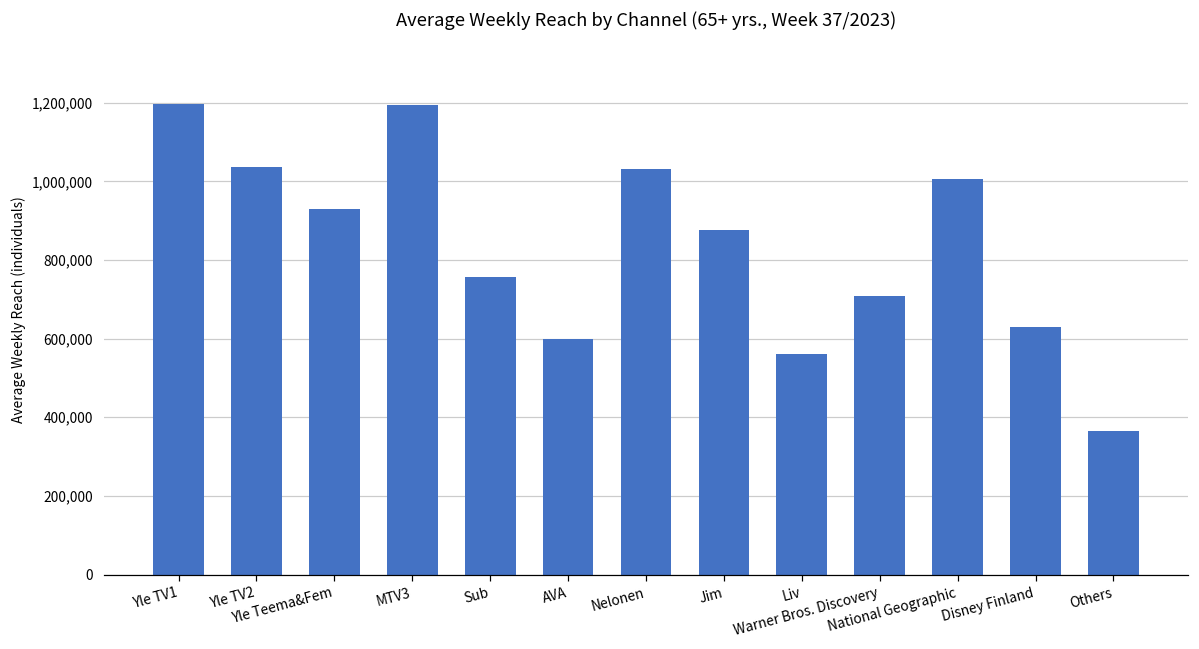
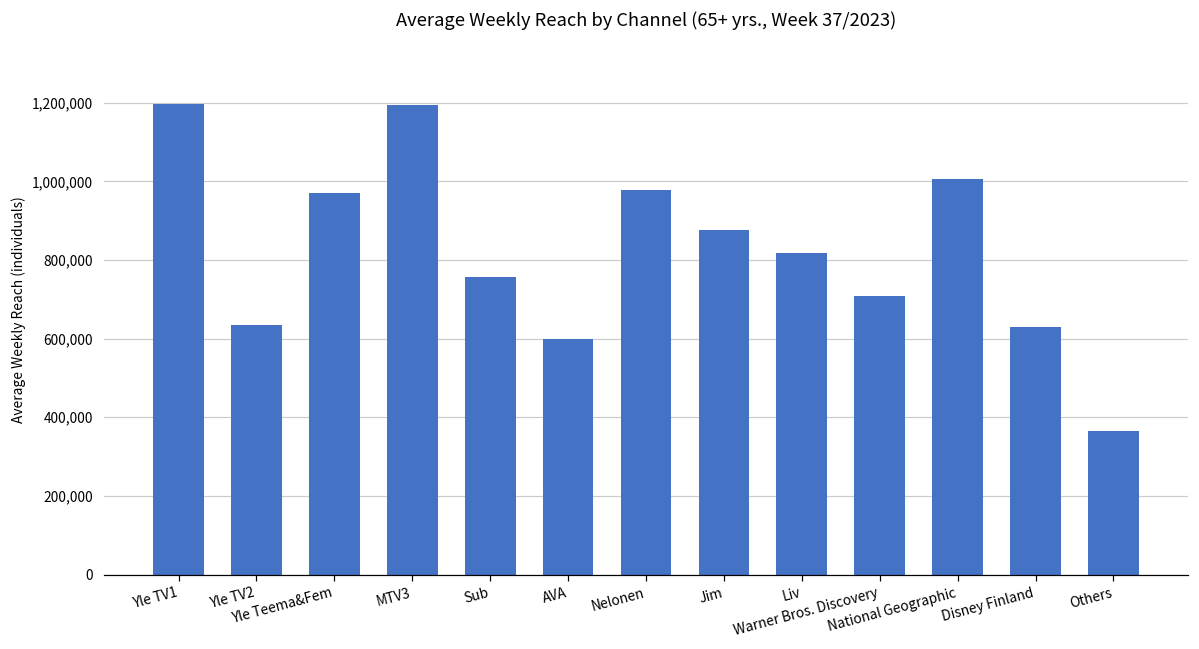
  {
    "Yle TV1": "1,200,000",
-   "Yle TV2": "1,040,000",
-   "Yle Teema&Fem": "930,000",
+   "Yle TV2": "640,000",
+   "Yle Teema&Fem": "970,000",
    "MTV3": "1,190,000",
    "Sub": "760,000",
    "AVA": "600,000",
-   "Nelonen": "1,030,000",
+   "Nelonen": "980,000",
    "Jim": "880,000",
-   "Liv": "560,000",
+   "Liv": "820,000",
    "Warner Bros. Discovery": "710,000",
    "National Geographic": "1,010,000",
    "Disney Finland": "630,000",
    "Others": "370,000"
  }
